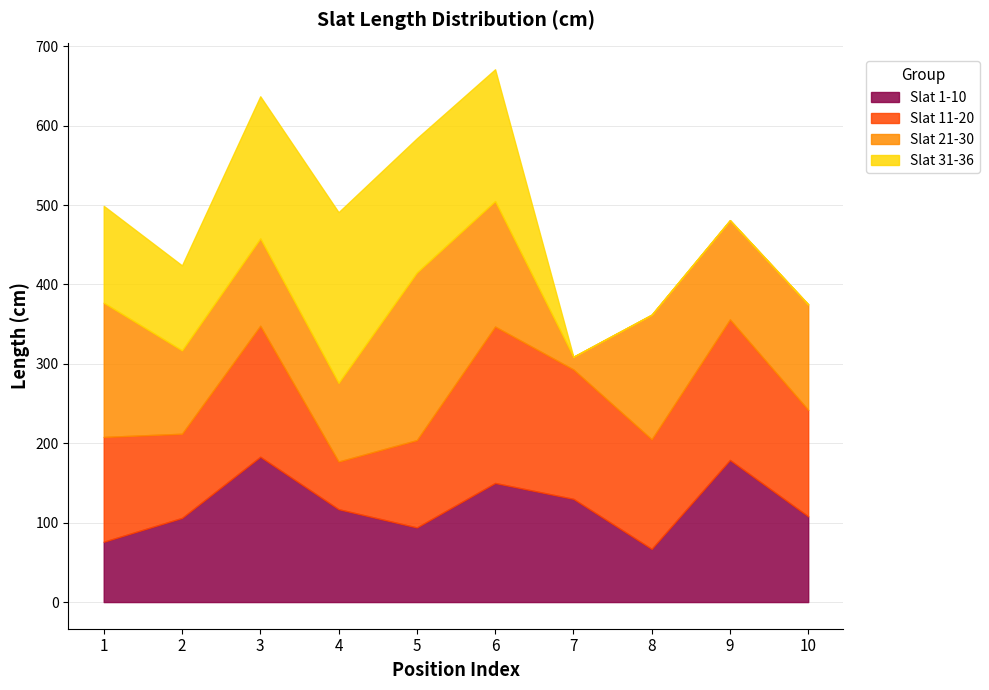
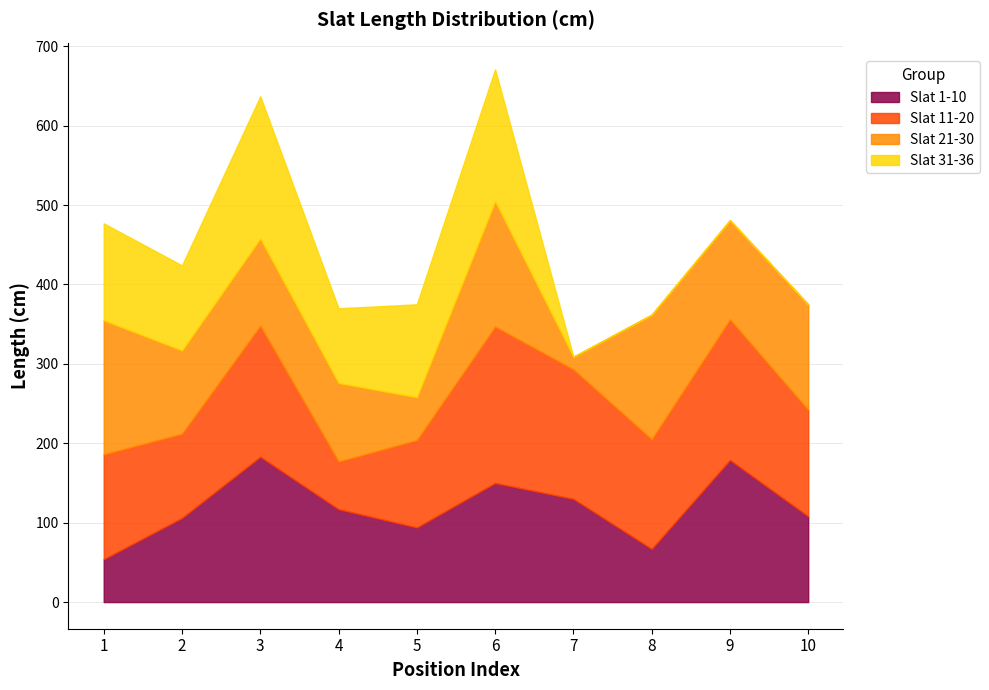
  {
    "Slat 1-10": {
-     "1": 80,
+     "1": 50,
      "2": 110,
      "3": 180,
      "4": 120,
      "5": 90,
      "6": 150,
      "7": 130,
      "8": 70,
      "9": 180,
      "10": 110
    },
    "Slat 11-20": {
      "1": 130,
      "2": 110,
      "3": 170,
      "4": 60,
      "5": 110,
      "6": 200,
      "7": 160,
      "8": 140,
      "9": 180,
      "10": 130
    },
    "Slat 21-30": {
      "1": 170,
      "2": 110,
      "3": 110,
      "4": 100,
-     "5": 210,
+     "5": 50,
      "6": 160
    },
    "Slat 31-36": {
      "1": 120,
      "2": 110,
      "3": 180,
-     "4": 220,
-     "5": 170,
+     "4": 90,
+     "5": 120,
      "6": 170
    }
  }
